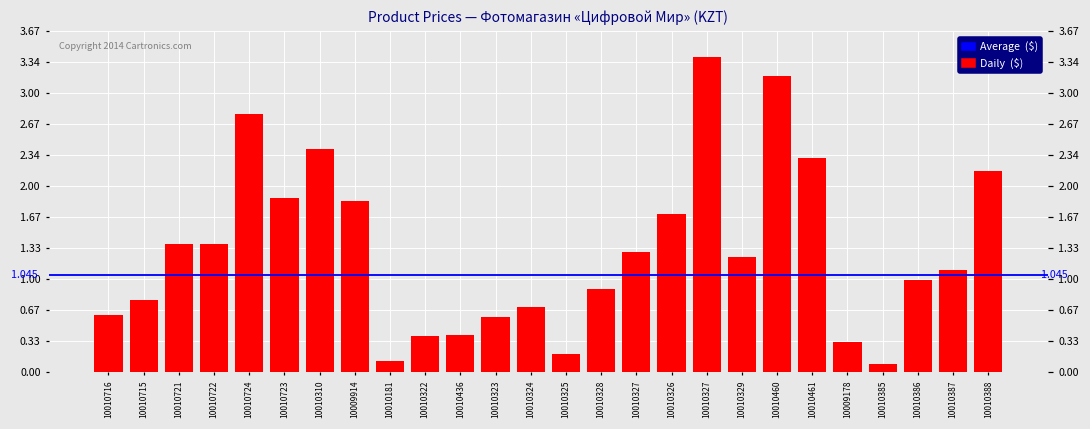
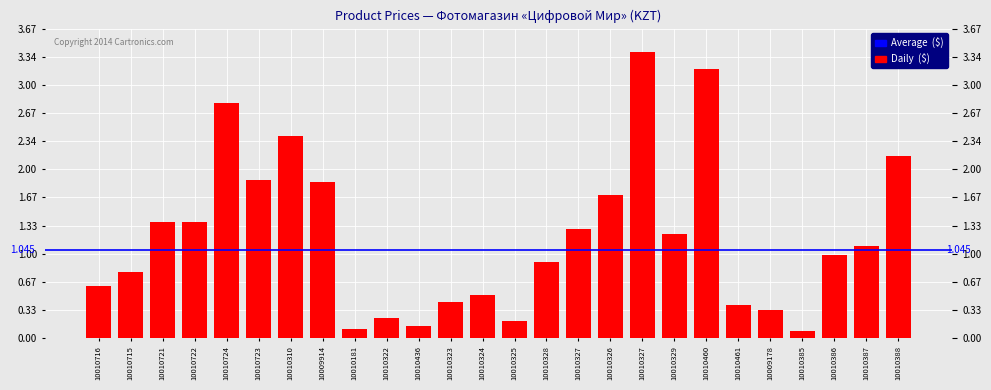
  {
    "10010716": 0.6,
    "10010715": 0.8,
    "10010721": 1.4,
    "10010722": 1.4,
    "10010724": 2.8,
    "10010723": 1.9,
    "10010310": 2.4,
    "10009914": 1.8,
    "10010181": 0.1,
-   "10010322": 0.4,
-   "10010436": 0.4,
-   "10010323": 0.6,
-   "10010324": 0.7,
+   "10010322": 0.2,
+   "10010436": 0.1,
+   "10010323": 0.4,
+   "10010324": 0.5,
    "10010325": 0.2,
    "10010328": 0.9,
    "10010326": 1.7,
    "10010329": 1.2,
    "10010460": 3.2,
-   "10010461": 2.3,
+   "10010461": 0.4,
    "10009178": 0.3,
    "10010385": 0.1,
    "10010386": 1.0,
    "10010387": 1.1,
    "10010388": 2.2
  }
